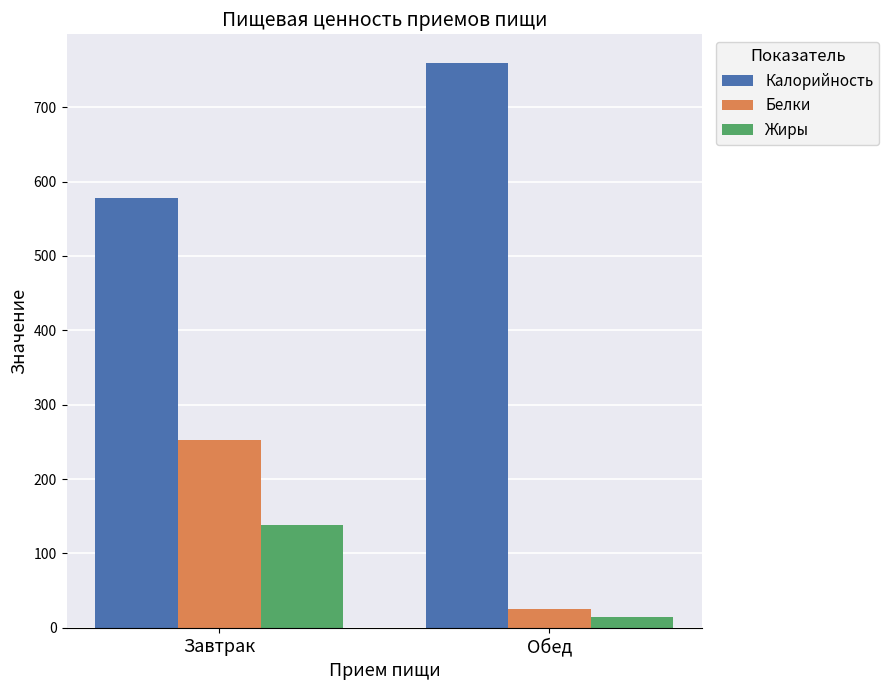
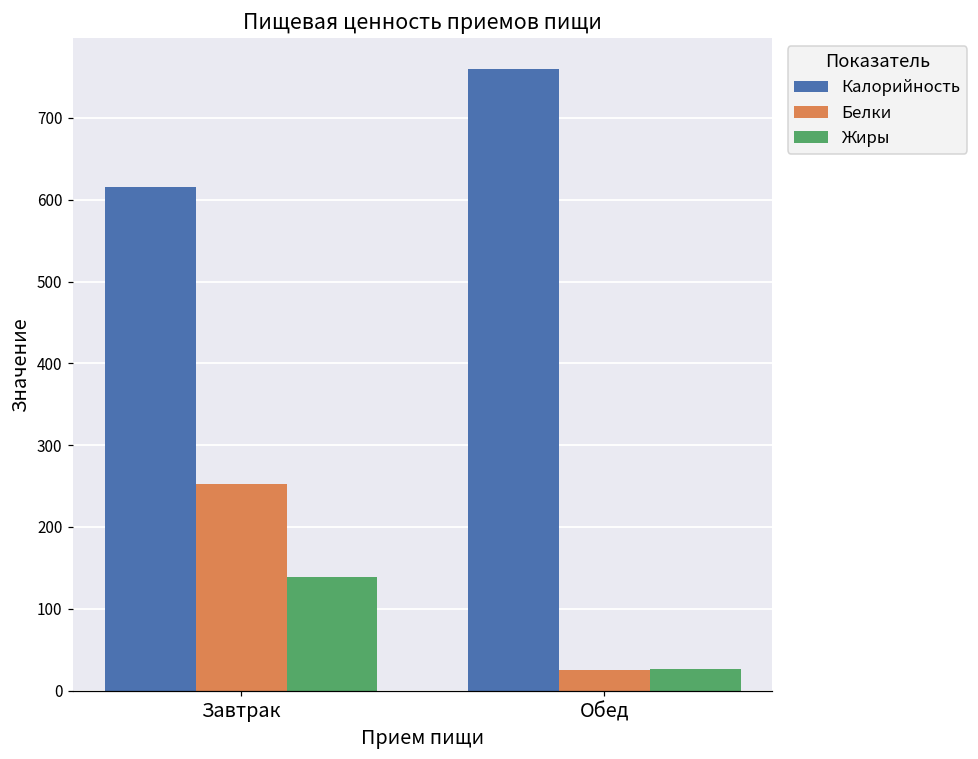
  {
    "Калорийность": {
-     "Завтрак": 580,
+     "Завтрак": 620,
      "Обед": 760
    },
    "Белки": {
      "Завтрак": 250,
      "Обед": 30
    },
    "Жиры": {
      "Завтрак": 140,
-     "Обед": 20
+     "Обед": 30
    }
  }
